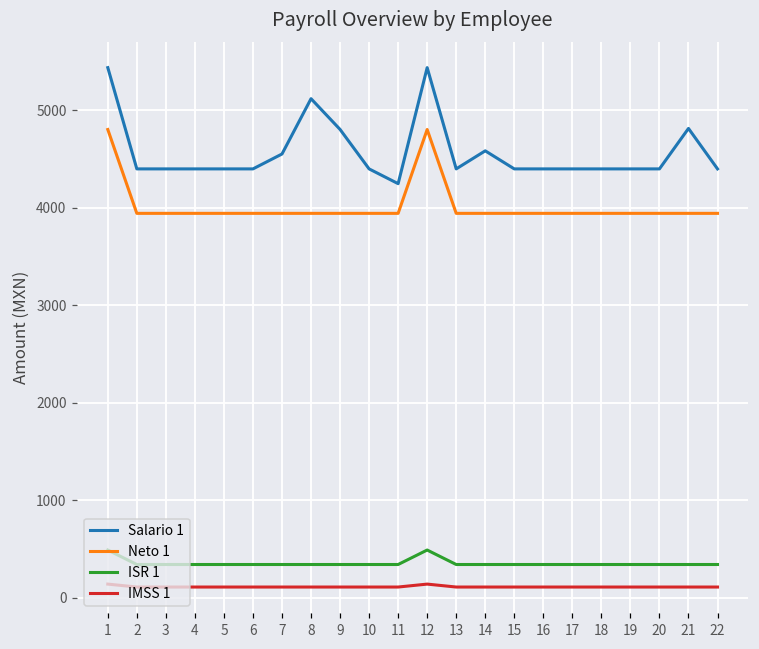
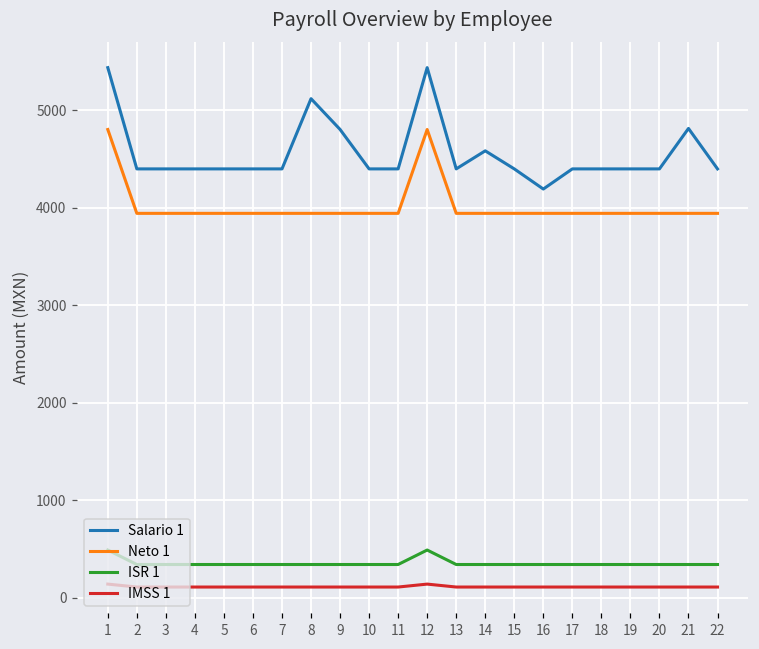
  {
    "Salario 1": {
      "1": 5400,
      "2": 4400,
      "3": 4400,
      "4": 4400,
      "5": 4400,
      "6": 4400,
-     "7": 4600,
+     "7": 4400,
      "8": 5100,
      "9": 4800,
      "10": 4400,
-     "11": 4200,
+     "11": 4400,
      "12": 5400,
      "13": 4400,
      "14": 4600,
      "15": 4400,
-     "16": 4400,
+     "16": 4200,
      "17": 4400,
      "18": 4400,
      "19": 4400,
      "20": 4400,
      "21": 4800,
      "22": 4400
    },
    "Neto 1": {
      "1": 4800,
      "2": 3900,
      "3": 3900,
      "4": 3900,
      "5": 3900,
      "6": 3900,
      "7": 3900,
      "8": 3900,
      "9": 3900,
      "10": 3900,
      "11": 3900,
      "12": 4800,
      "13": 3900,
      "14": 3900,
      "15": 3900,
      "16": 3900,
      "17": 3900,
      "18": 3900,
      "19": 3900,
      "20": 3900,
      "21": 3900,
      "22": 3900
    },
    "ISR 1": {
      "4": 300,
      "5": 300,
      "6": 300,
      "7": 300,
      "8": 300,
      "9": 300,
      "10": 300,
      "11": 300,
      "12": 500,
      "13": 300,
      "14": 300,
      "15": 300,
      "16": 300,
      "17": 300,
      "18": 300,
      "19": 300,
      "20": 300,
      "21": 300,
      "22": 300
    },
    "IMSS 1": {
      "4": 100,
      "5": 100,
      "6": 100,
      "7": 100,
      "8": 100,
      "9": 100,
      "10": 100,
      "11": 100,
      "12": 100,
      "13": 100,
      "14": 100,
      "15": 100,
      "16": 100,
      "17": 100,
      "18": 100,
      "19": 100,
      "20": 100,
      "21": 100,
      "22": 100
    }
  }
